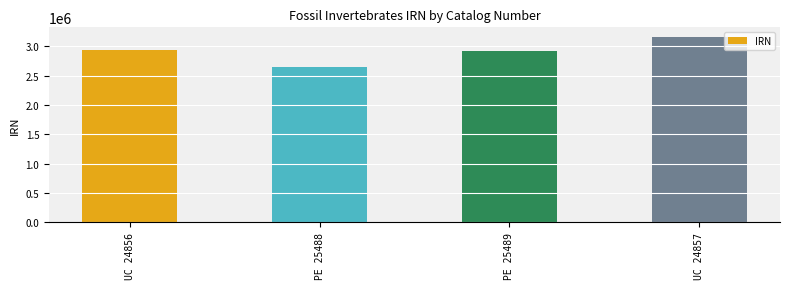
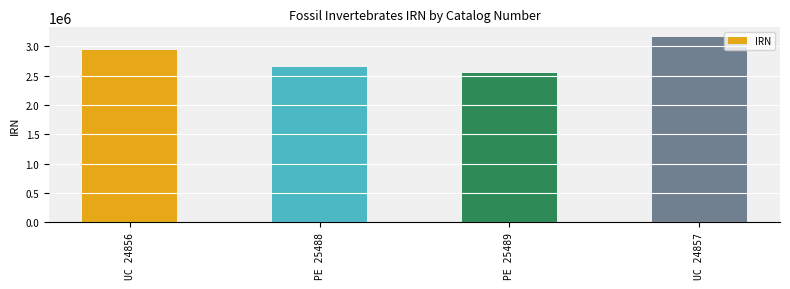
  {
    "UC 24856": 2900000,
    "PE 25488": 2600000,
-   "PE 25489": 2900000,
+   "PE 25489": 2600000,
    "UC 24857": 3200000
  }
